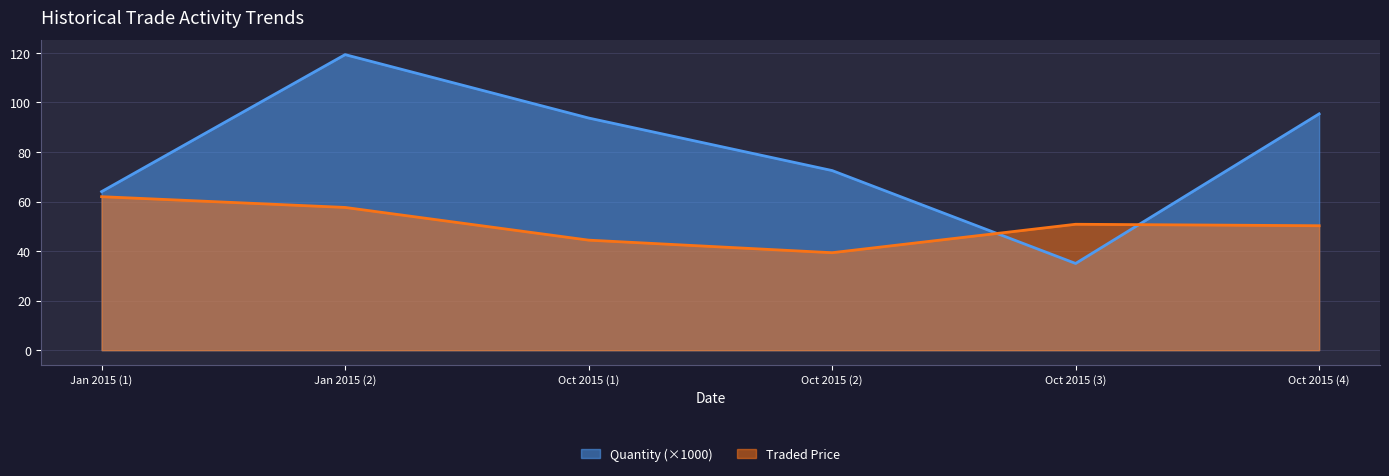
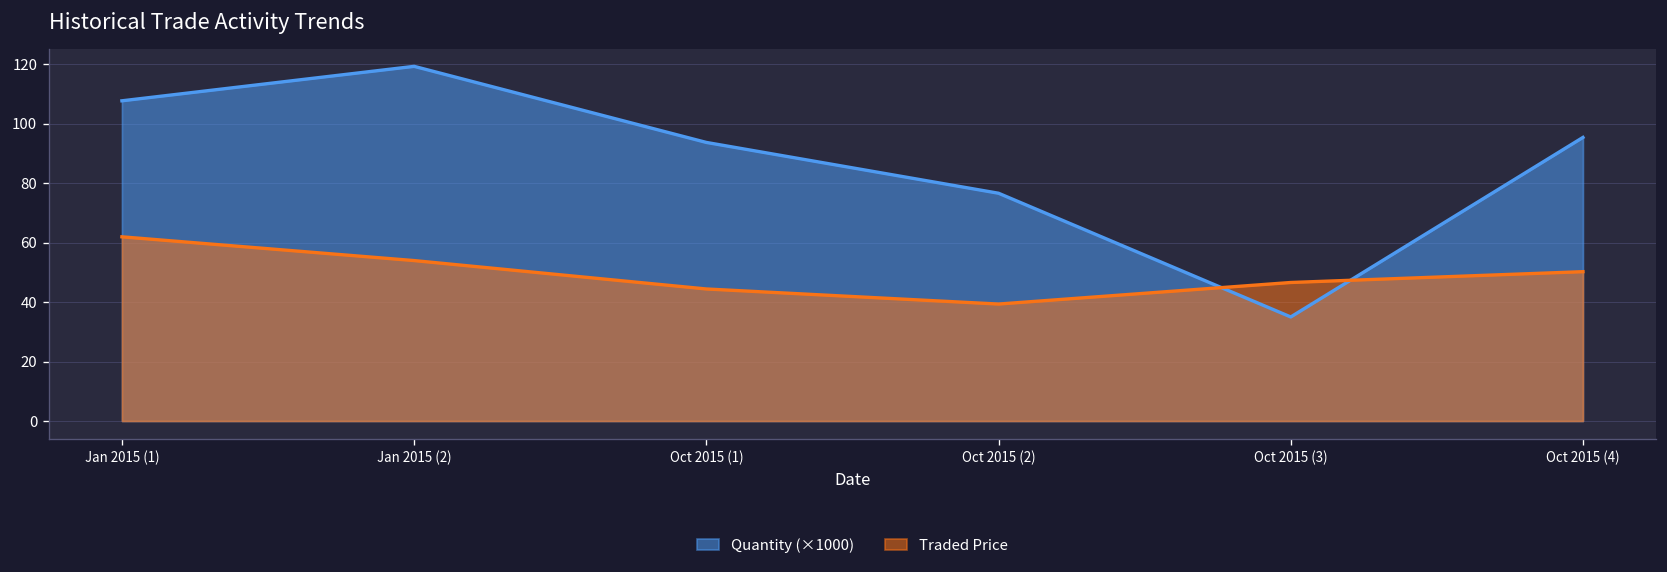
  {
    "Quantity (×1000)": {
-     "Jan 2015 (1)": 64,
+     "Jan 2015 (1)": 108,
      "Jan 2015 (2)": 119,
      "Oct 2015 (1)": 94,
-     "Oct 2015 (2)": 72,
+     "Oct 2015 (2)": 77,
      "Oct 2015 (3)": 35,
      "Oct 2015 (4)": 95
    },
    "Traded Price": {
      "Jan 2015 (1)": 62,
-     "Jan 2015 (2)": 58,
+     "Jan 2015 (2)": 54,
      "Oct 2015 (1)": 44,
      "Oct 2015 (2)": 39,
-     "Oct 2015 (3)": 51,
+     "Oct 2015 (3)": 47,
      "Oct 2015 (4)": 50
    }
  }
